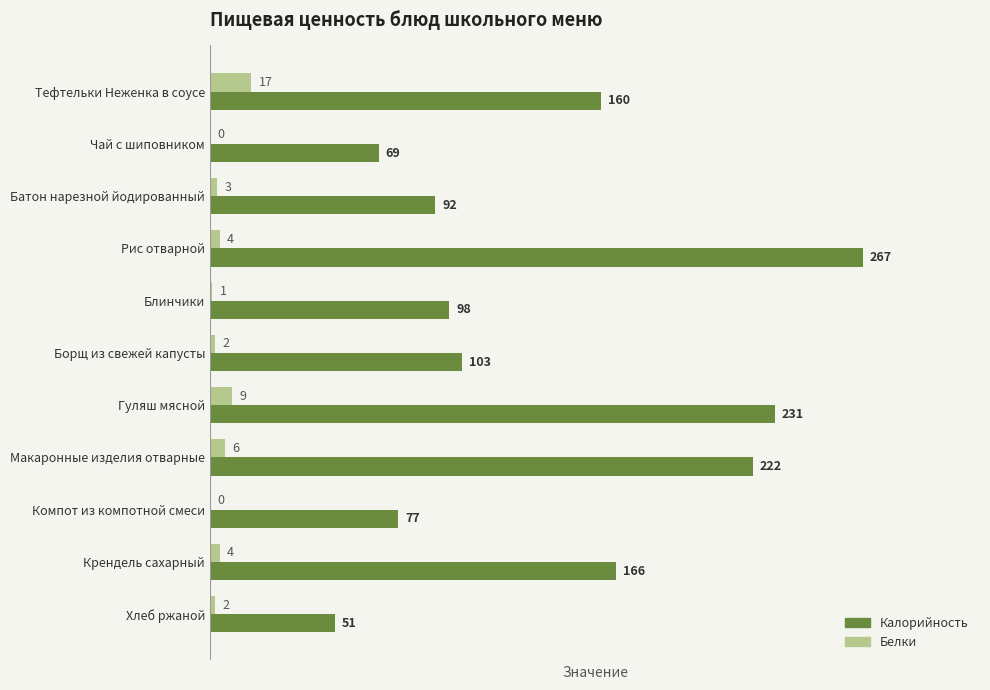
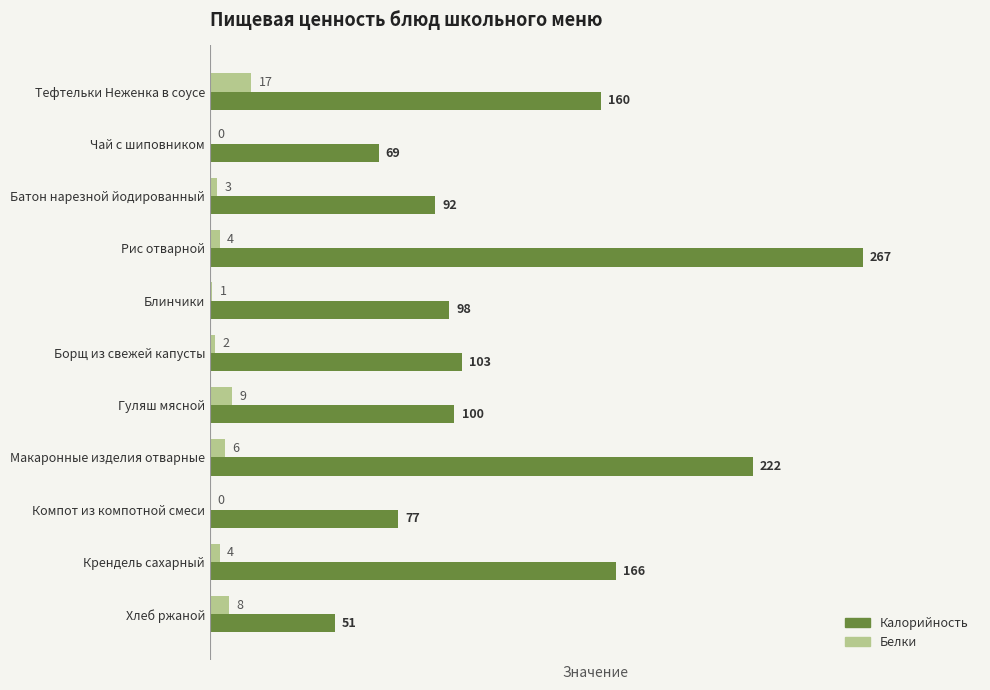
  {
    "Калорийность": {
      "Тефтельки Неженка в соусе": 160,
      "Чай с шиповником": 69,
      "Батон нарезной йодированный": 92,
      "Рис отварной": 267,
      "Блинчики": 98,
      "Борщ из свежей капусты": 103,
-     "Гуляш мясной": 231,
+     "Гуляш мясной": 100,
      "Макаронные изделия отварные": 222,
      "Компот из компотной смеси": 77,
      "Крендель сахарный": 166,
      "Хлеб ржаной": 51
    },
    "Белки": {
      "Тефтельки Неженка в соусе": 17,
      "Чай с шиповником": 0,
      "Батон нарезной йодированный": 3,
      "Рис отварной": 4,
      "Блинчики": 1,
      "Борщ из свежей капусты": 2,
      "Гуляш мясной": 9,
      "Макаронные изделия отварные": 6,
      "Компот из компотной смеси": 0,
      "Крендель сахарный": 4,
-     "Хлеб ржаной": 2
+     "Хлеб ржаной": 8
    }
  }
